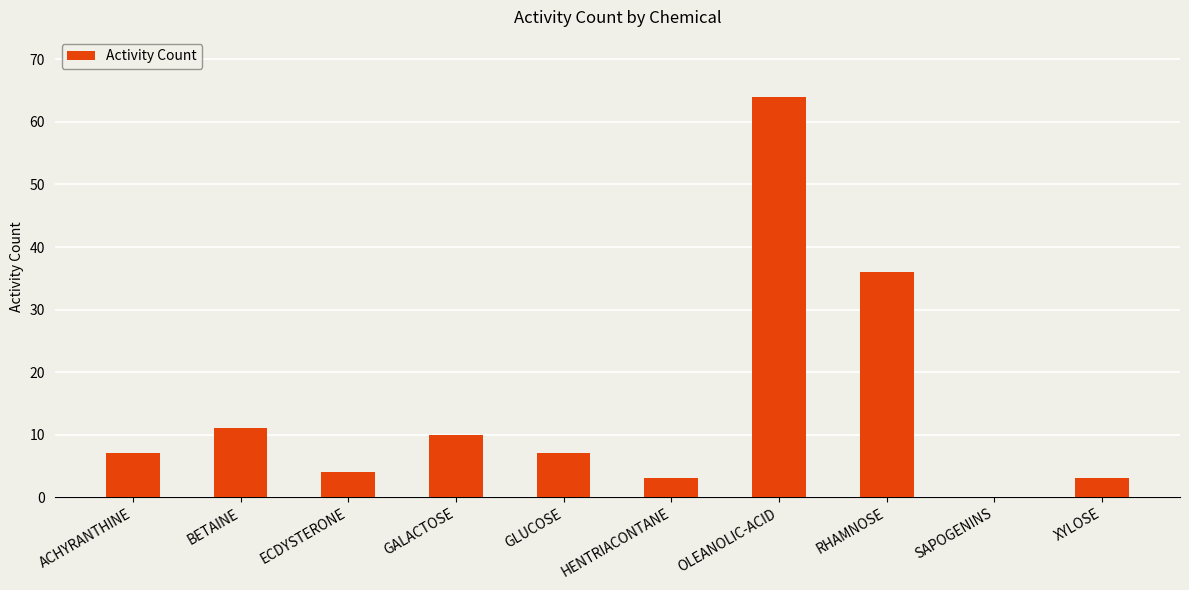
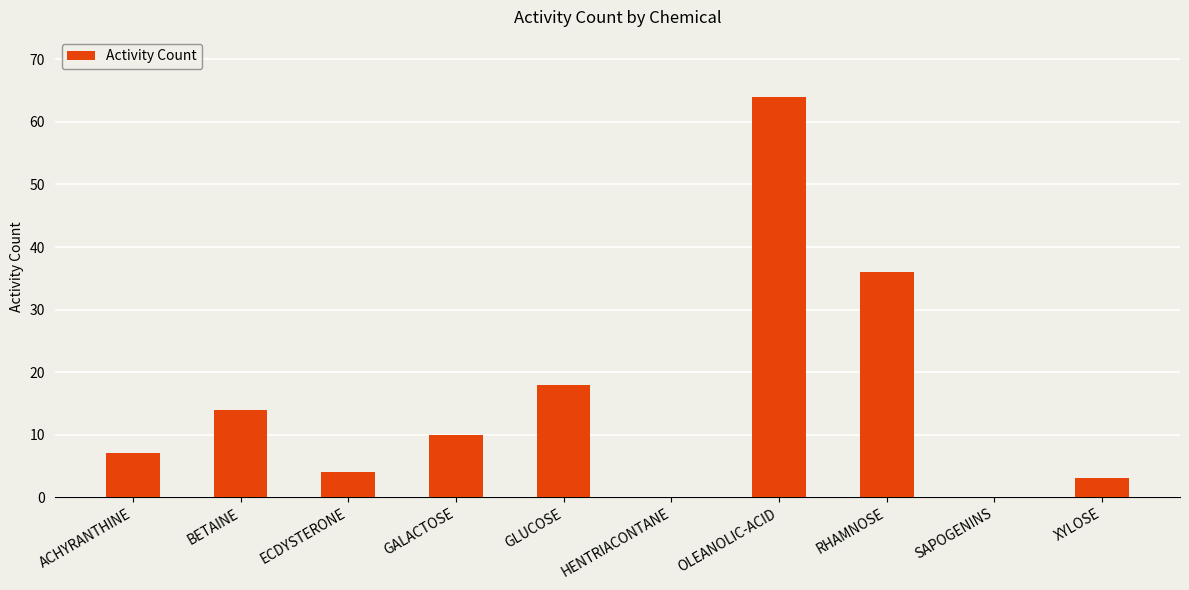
  {
    "ACHYRANTHINE": 7,
-   "BETAINE": 11,
+   "BETAINE": 14,
    "ECDYSTERONE": 4,
    "GALACTOSE": 10,
-   "GLUCOSE": 7,
-   "HENTRIACONTANE": 3,
+   "GLUCOSE": 18,
+   "HENTRIACONTANE": 0,
    "OLEANOLIC-ACID": 64,
    "RHAMNOSE": 36,
    "SAPOGENINS": 0,
    "XYLOSE": 3
  }
